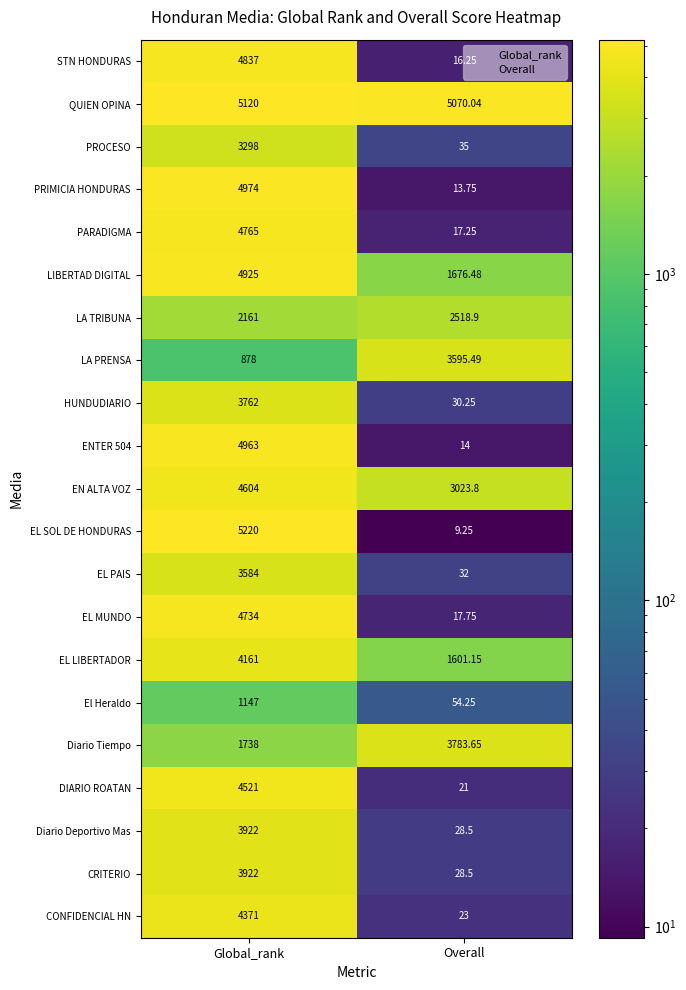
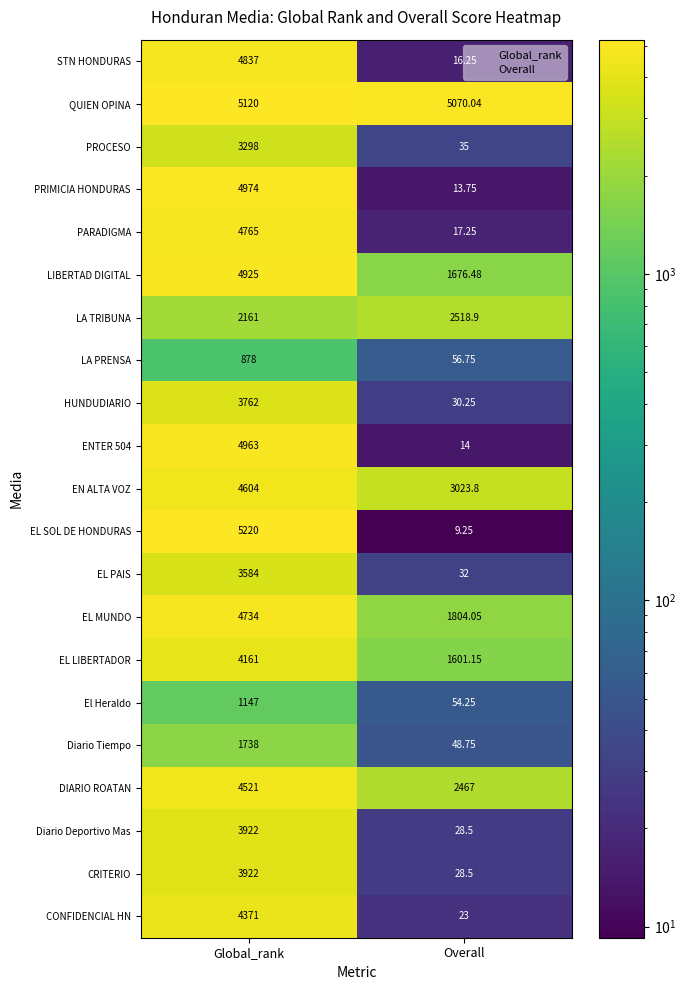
  {
    "STN HONDURAS": {
      "Global_rank": 4837
    },
    "QUIEN OPINA": {
      "Global_rank": 5120,
      "Overall": 5070.04
    },
    "PROCESO": {
      "Global_rank": 3298,
      "Overall": 35
    },
    "PRIMICIA HONDURAS": {
      "Global_rank": 4974,
      "Overall": 13.75
    },
    "PARADIGMA": {
      "Global_rank": 4765,
      "Overall": 17.25
    },
    "LIBERTAD DIGITAL": {
      "Global_rank": 4925,
      "Overall": 1676.48
    },
    "LA TRIBUNA": {
      "Global_rank": 2161,
      "Overall": 2518.9
    },
    "LA PRENSA": {
      "Global_rank": 878,
-     "Overall": 3595.49
+     "Overall": 56.75
    },
    "HUNDUDIARIO": {
      "Global_rank": 3762,
      "Overall": 30.25
    },
    "ENTER 504": {
      "Global_rank": 4963,
      "Overall": 14
    },
    "EN ALTA VOZ": {
      "Global_rank": 4604,
      "Overall": 3023.8
    },
    "EL SOL DE HONDURAS": {
      "Global_rank": 5220,
      "Overall": 9.25
    },
    "EL PAIS": {
      "Global_rank": 3584,
      "Overall": 32
    },
    "EL MUNDO": {
      "Global_rank": 4734,
-     "Overall": 17.75
+     "Overall": 1804.05
    },
    "EL LIBERTADOR": {
      "Global_rank": 4161,
      "Overall": 1601.15
    },
    "El Heraldo": {
      "Global_rank": 1147,
      "Overall": 54.25
    },
    "Diario Tiempo": {
      "Global_rank": 1738,
-     "Overall": 3783.65
+     "Overall": 48.75
    },
    "DIARIO ROATAN": {
      "Global_rank": 4521,
-     "Overall": 21
+     "Overall": 2467
    },
    "Diario Deportivo Mas": {
      "Global_rank": 3922,
      "Overall": 28.5
    },
    "CRITERIO": {
      "Global_rank": 3922,
      "Overall": 28.5
    },
    "CONFIDENCIAL HN": {
      "Global_rank": 4371,
      "Overall": 23
    }
  }
